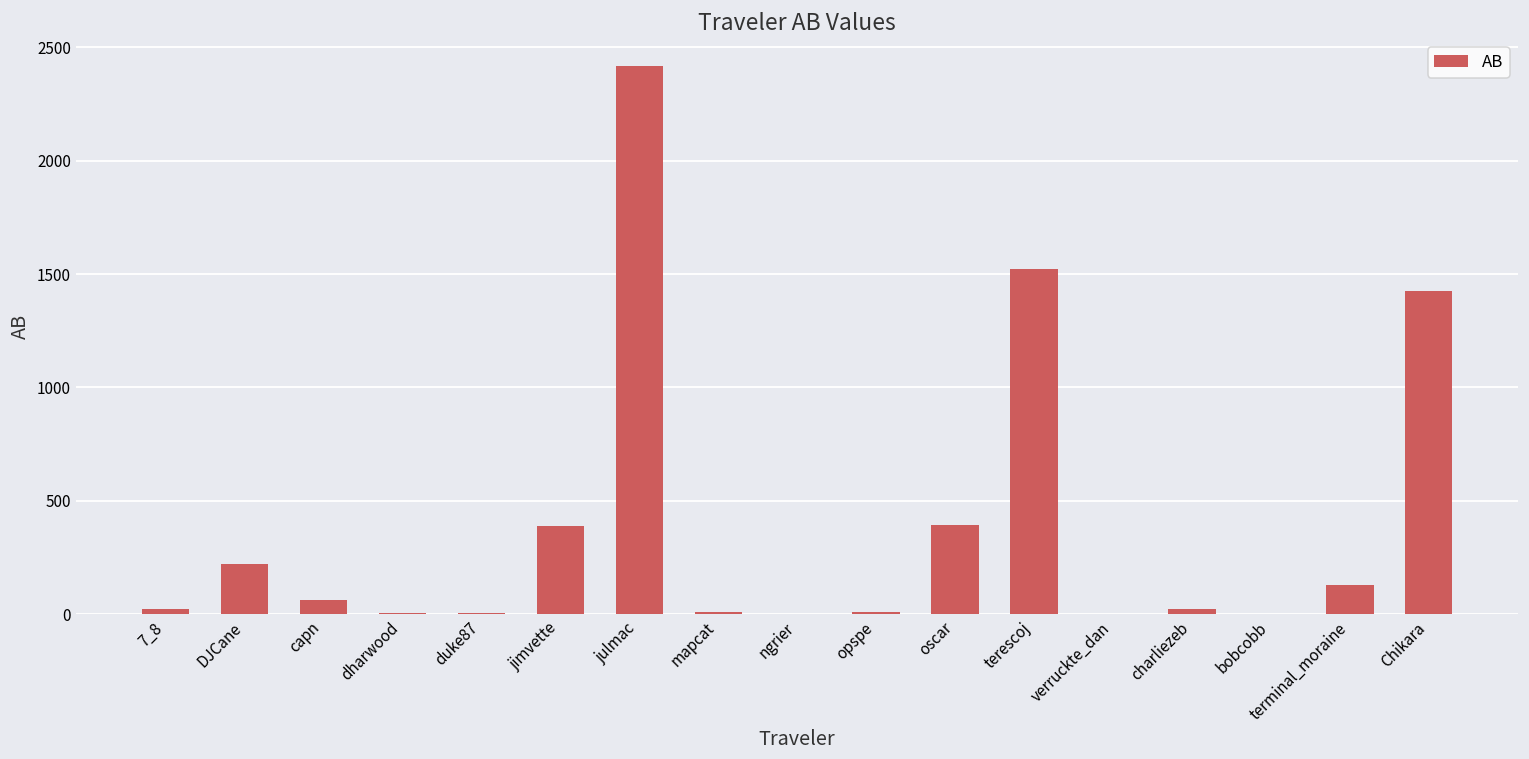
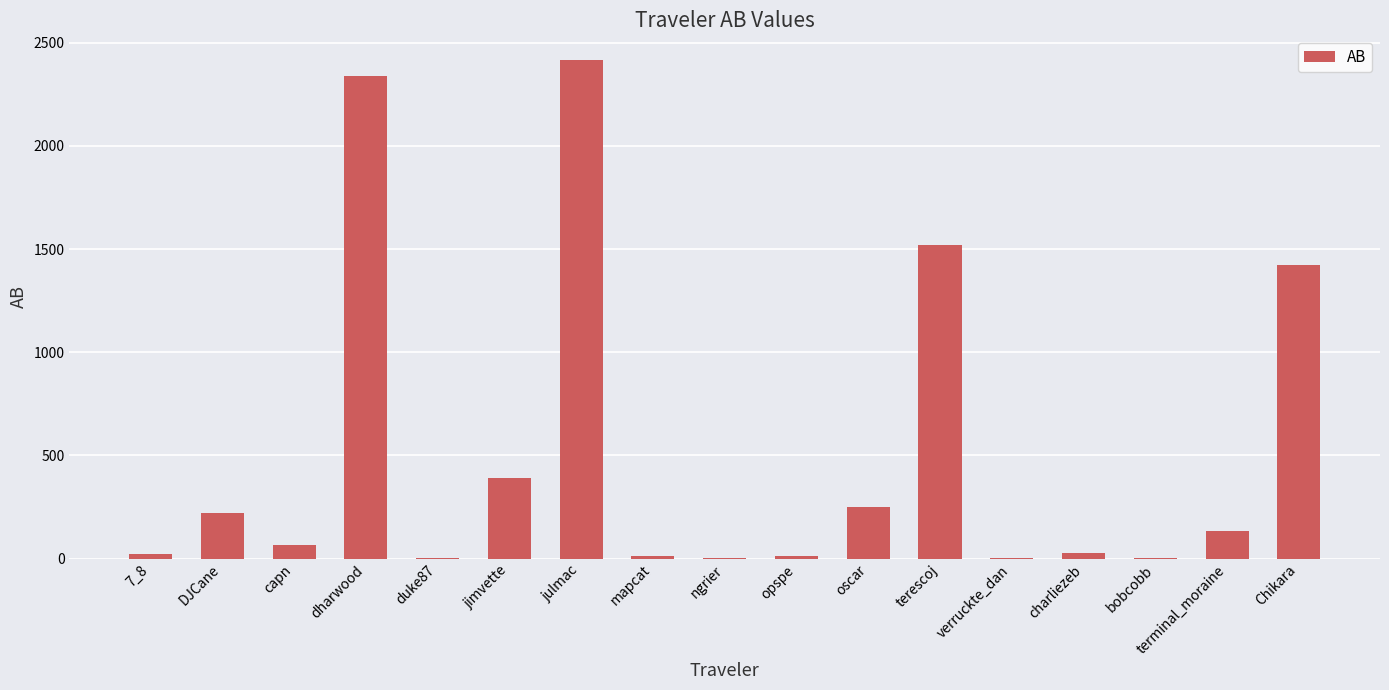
  {
    "7_8": 20,
    "DJCane": 220,
    "capn": 70,
-   "dharwood": 10,
+   "dharwood": 2340,
    "jimvette": 390,
    "julmac": 2420,
-   "oscar": 390,
+   "oscar": 250,
    "terescoj": 1520,
    "charliezeb": 30,
    "terminal_moraine": 130,
    "Chikara": 1420
  }
